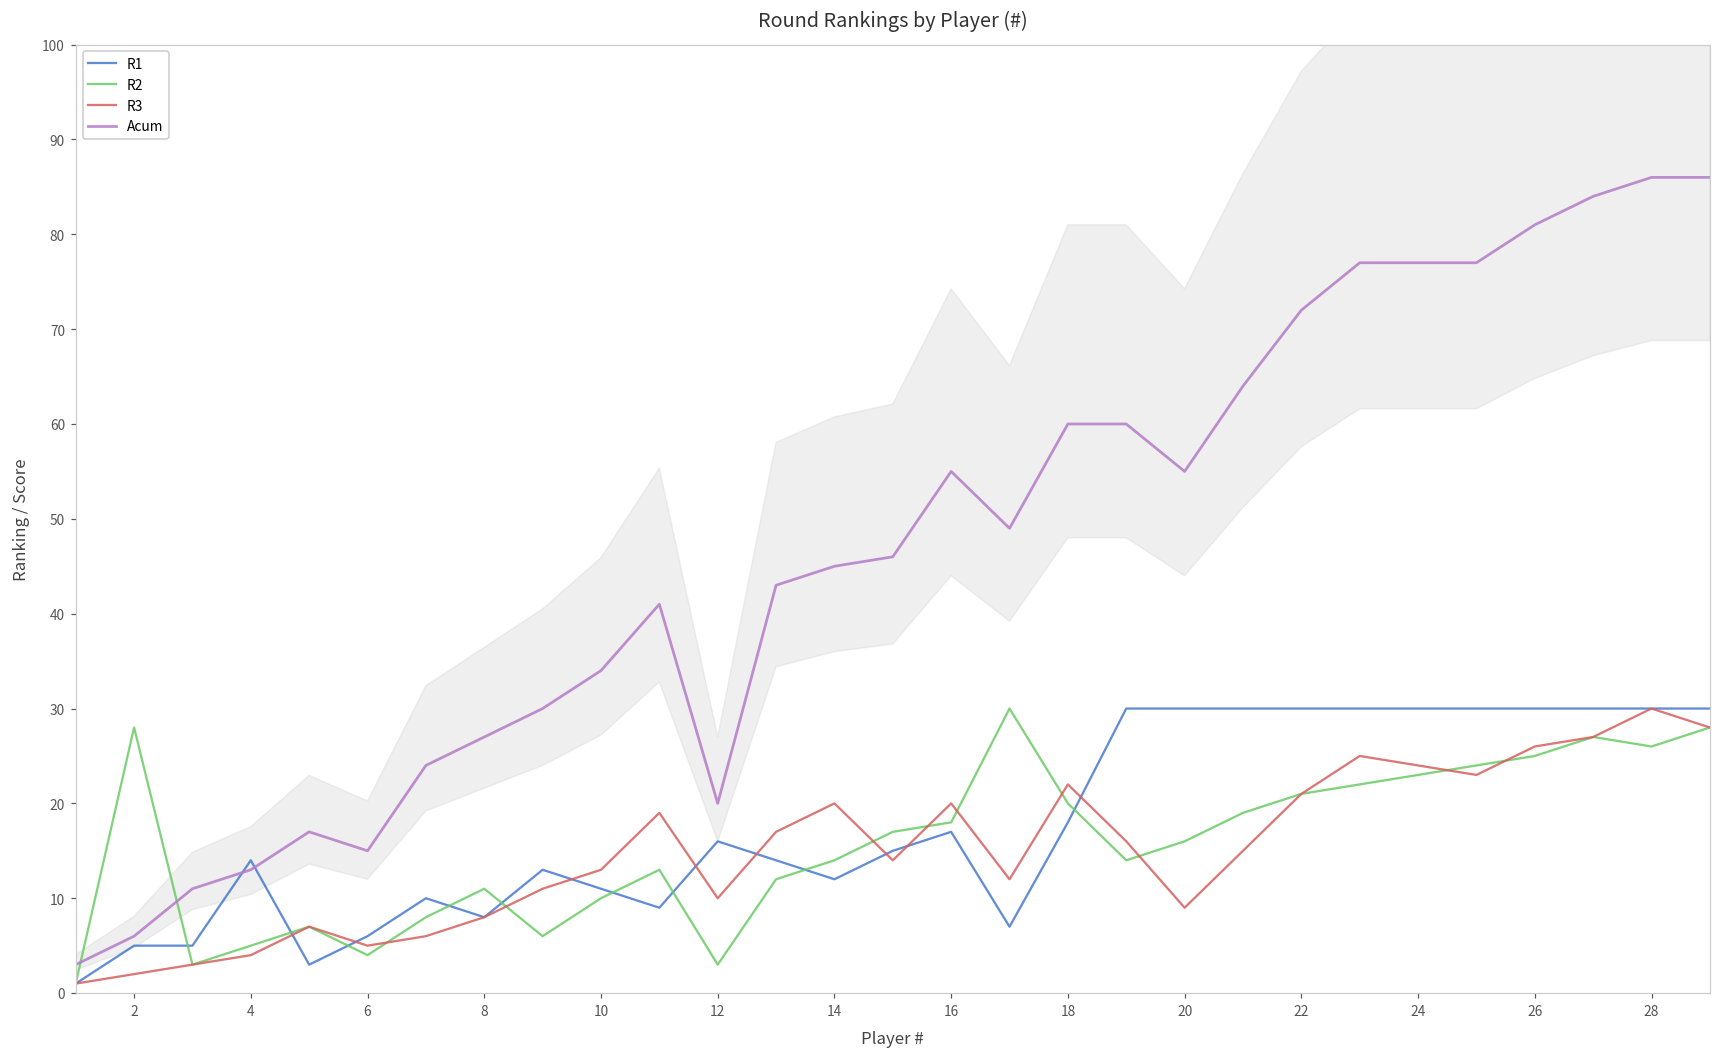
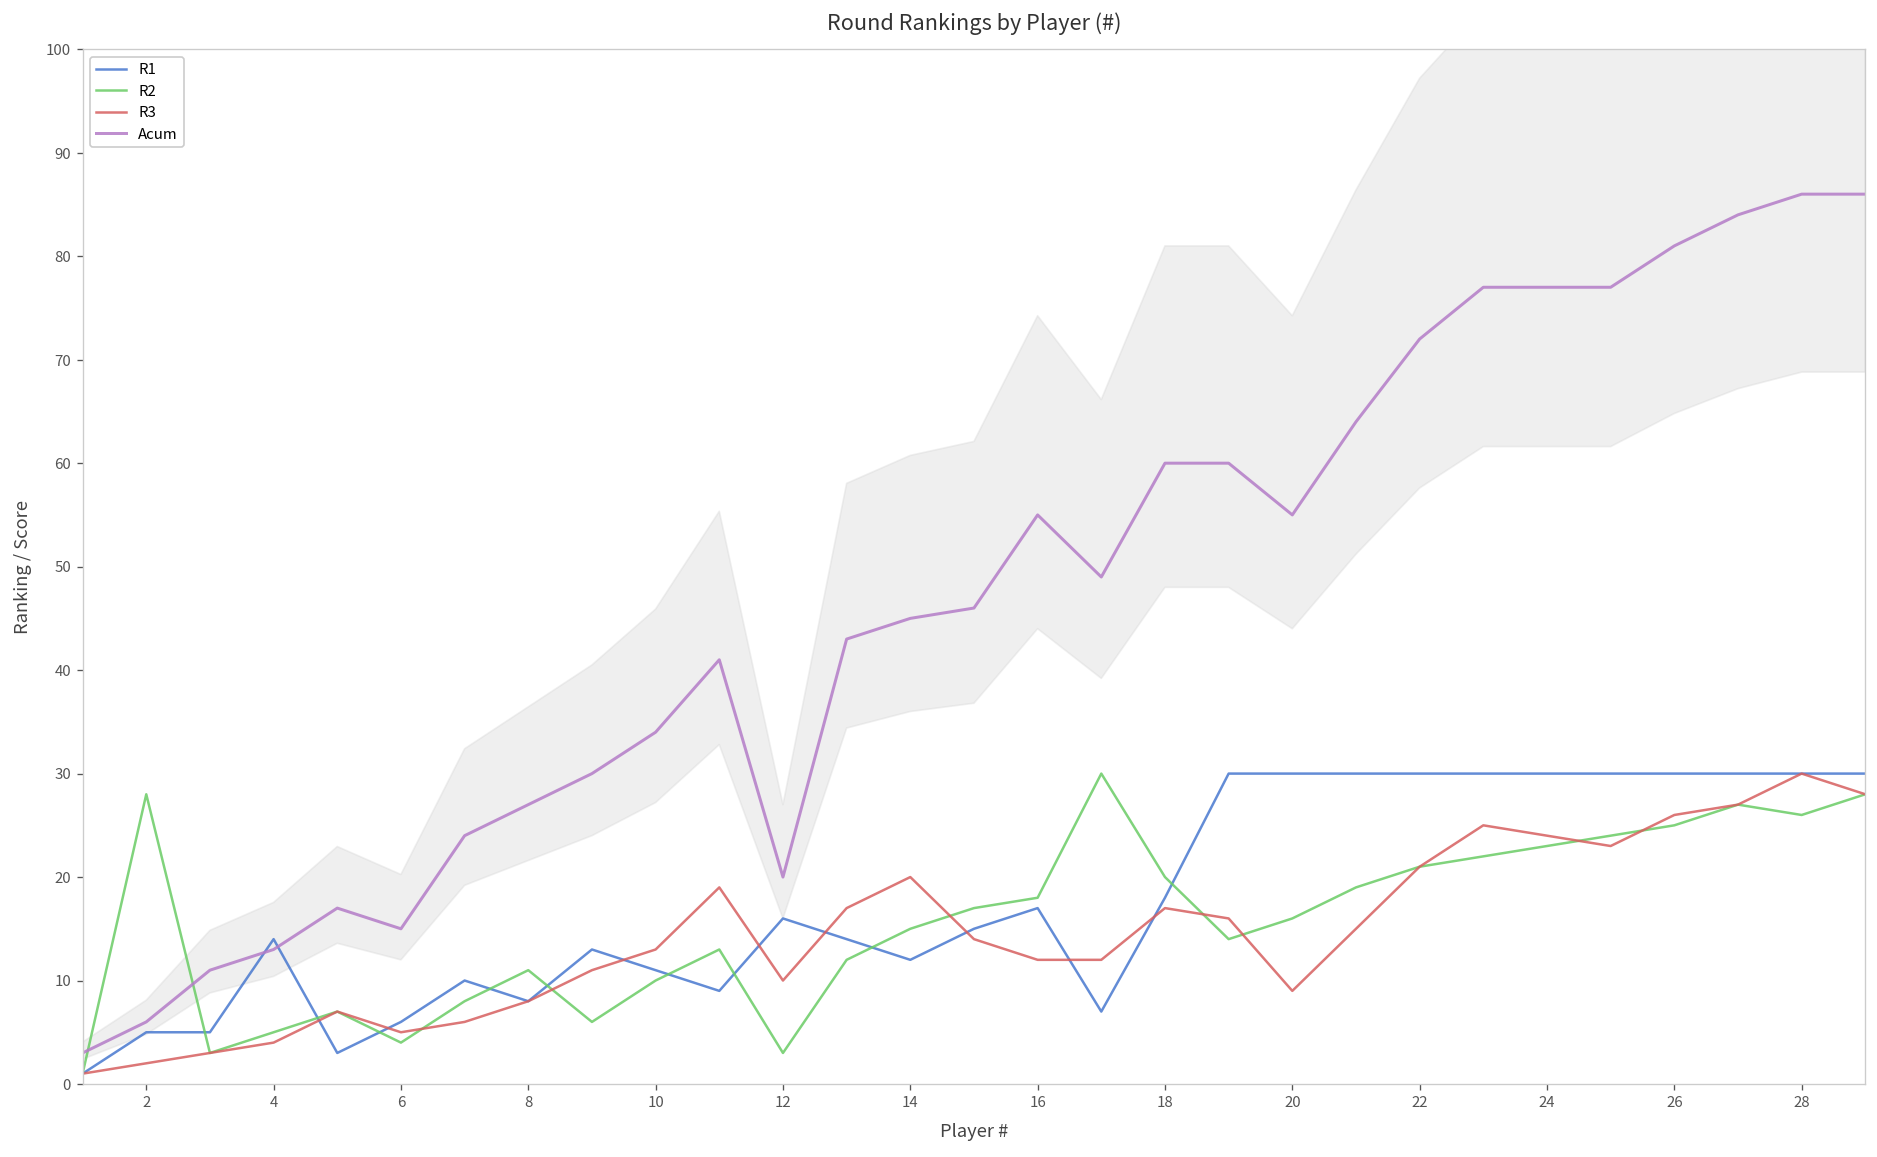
  {
    "R1": {
      "2": 5,
      "4": 14,
      "6": 6,
      "10": 11,
      "12": 16,
      "14": 12,
      "16": 17,
      "18": 18,
      "20": 30,
      "22": 30,
      "24": 30,
      "26": 30
    },
    "R2": {
      "2": 28,
      "4": 5,
      "6": 4,
      "8": 11,
      "10": 10,
      "12": 3,
-     "14": 14,
+     "14": 15,
      "16": 18,
      "18": 20,
      "20": 16,
      "24": 23,
      "26": 25,
      "28": 26
    },
    "R3": {
      "2": 2,
      "4": 4,
      "6": 5,
      "10": 13,
      "12": 10,
      "14": 20,
-     "16": 20,
-     "18": 22,
+     "16": 12,
+     "18": 17,
      "20": 9,
      "24": 24,
      "26": 26
    },
    "Acum": {
      "2": 6,
      "4": 13,
      "6": 15,
      "8": 27,
      "10": 34,
      "12": 20,
      "14": 45,
      "16": 55,
      "18": 60,
      "20": 55,
      "22": 72,
      "24": 77,
      "26": 81,
      "28": 86
    }
  }
